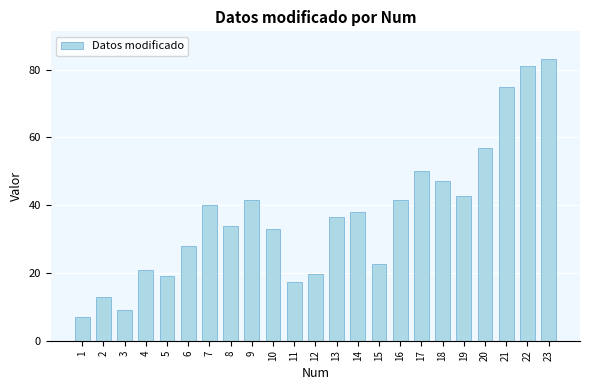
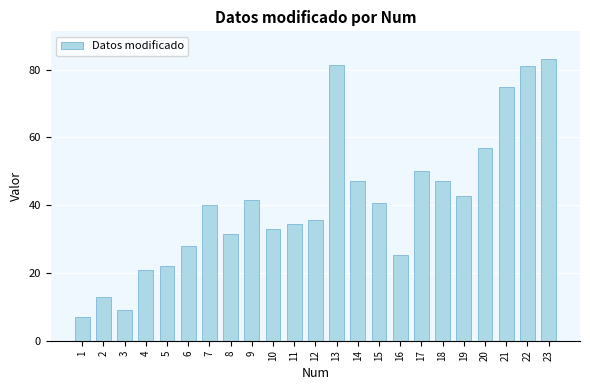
  {
    "1": 7,
    "2": 13,
    "3": 9,
    "4": 21,
-   "5": 19,
+   "5": 22,
    "6": 28,
    "7": 40,
-   "8": 34,
+   "8": 32,
    "9": 42,
    "10": 33,
-   "11": 17,
-   "12": 20,
-   "13": 37,
-   "14": 38,
-   "15": 23,
-   "16": 42,
+   "11": 35,
+   "12": 36,
+   "13": 81,
+   "14": 47,
+   "15": 41,
+   "16": 25,
    "17": 50,
    "18": 47,
    "19": 43,
    "20": 57,
    "21": 75,
    "22": 81,
    "23": 83
  }
